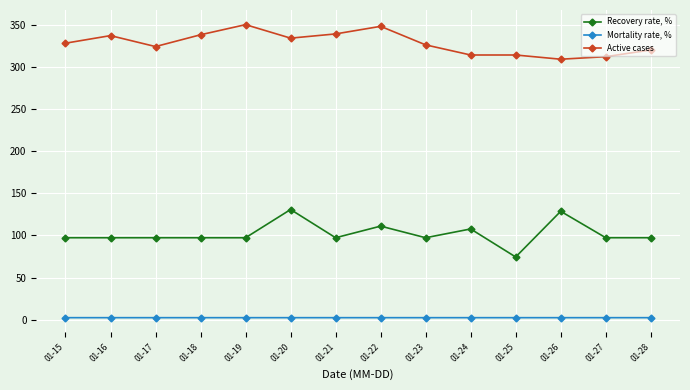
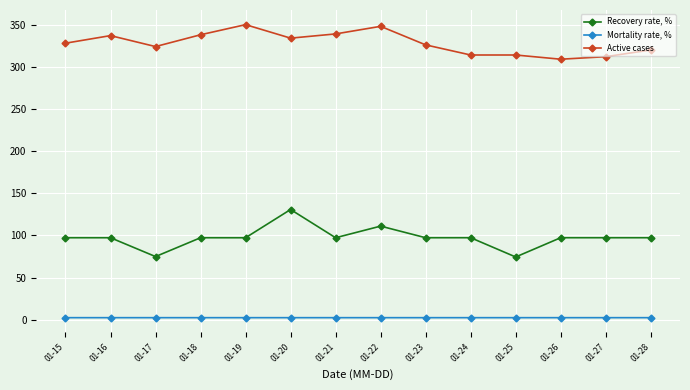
  {
    "Recovery rate, %": {
      "01-15": 100,
      "01-16": 100,
-     "01-17": 100,
+     "01-17": 70,
      "01-18": 100,
      "01-19": 100,
      "01-20": 130,
      "01-21": 100,
      "01-22": 110,
      "01-23": 100,
-     "01-24": 110,
+     "01-24": 100,
      "01-25": 70,
-     "01-26": 130,
+     "01-26": 100,
      "01-27": 100,
      "01-28": 100
    },
    "Mortality rate, %": {
      "01-15": 0,
      "01-16": 0,
      "01-17": 0,
      "01-18": 0,
      "01-19": 0,
      "01-20": 0,
      "01-21": 0,
      "01-22": 0,
      "01-23": 0,
      "01-24": 0,
      "01-25": 0,
      "01-26": 0,
      "01-27": 0,
      "01-28": 0
    },
    "Active cases": {
      "01-15": 330,
      "01-16": 340,
      "01-17": 320,
      "01-18": 340,
      "01-19": 350,
      "01-20": 330,
      "01-21": 340,
      "01-22": 350,
      "01-23": 330,
      "01-24": 310,
      "01-25": 310,
      "01-26": 310,
      "01-27": 310
    }
  }
